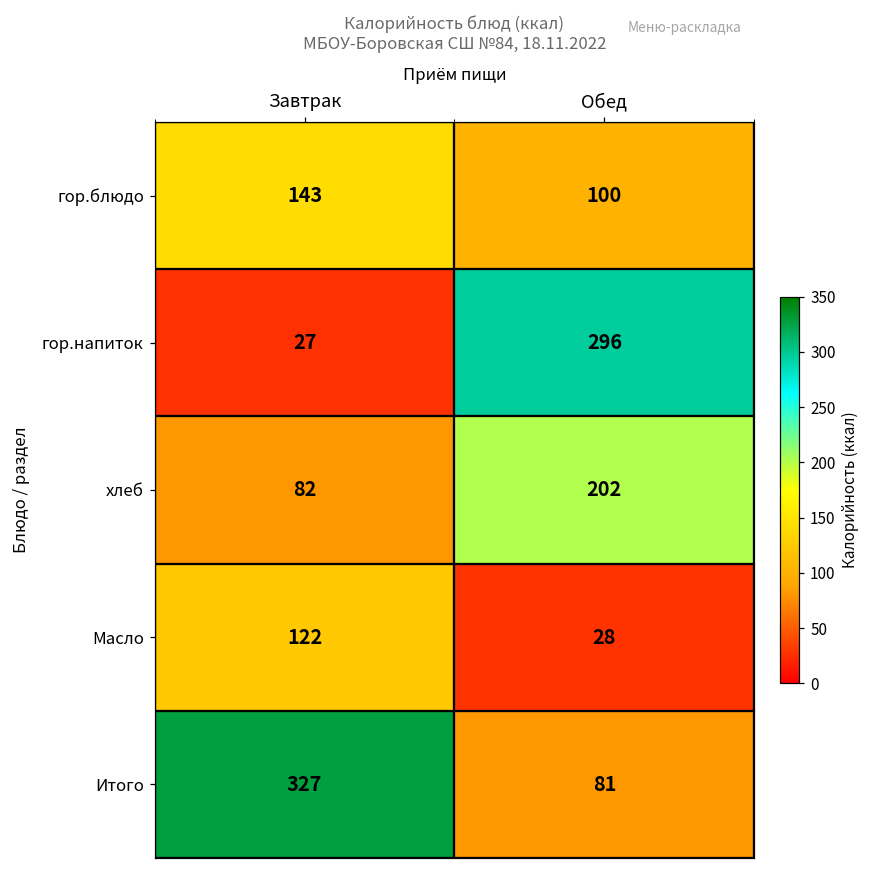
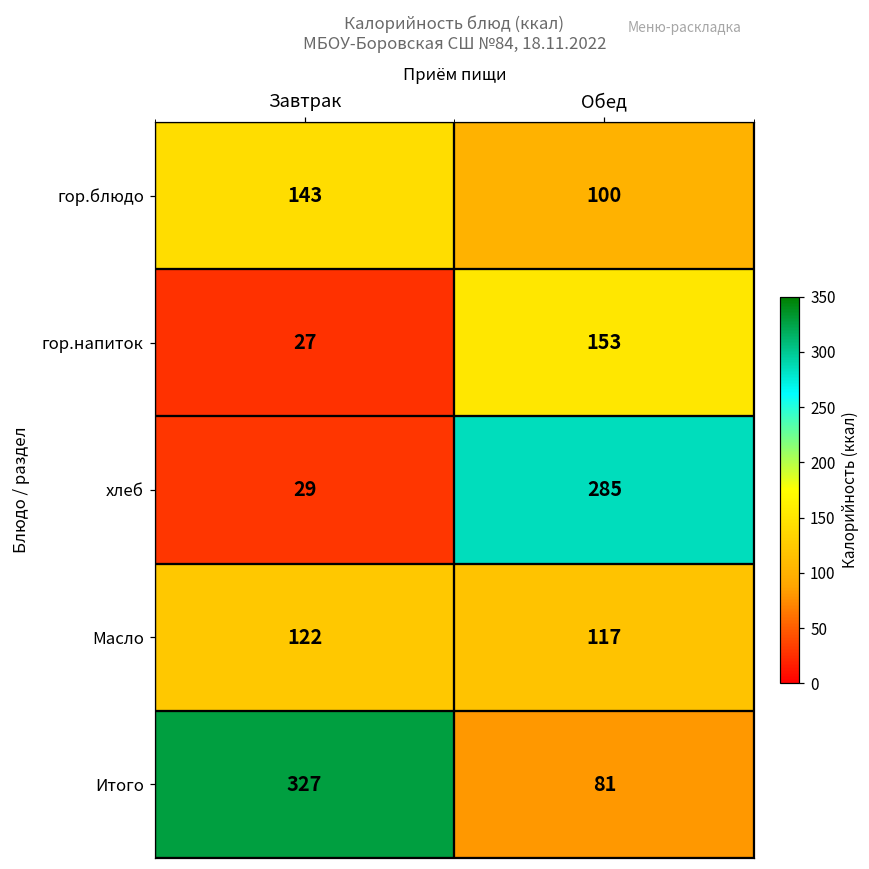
  {
    "гор.блюдо": {
      "Завтрак": 143,
      "Обед": 100
    },
    "гор.напиток": {
      "Завтрак": 27,
-     "Обед": 296
+     "Обед": 153
    },
    "хлеб": {
-     "Завтрак": 82,
-     "Обед": 202
+     "Завтрак": 29,
+     "Обед": 285
    },
    "Масло": {
      "Завтрак": 122,
-     "Обед": 28
+     "Обед": 117
    },
    "Итого": {
      "Завтрак": 327,
      "Обед": 81
    }
  }
